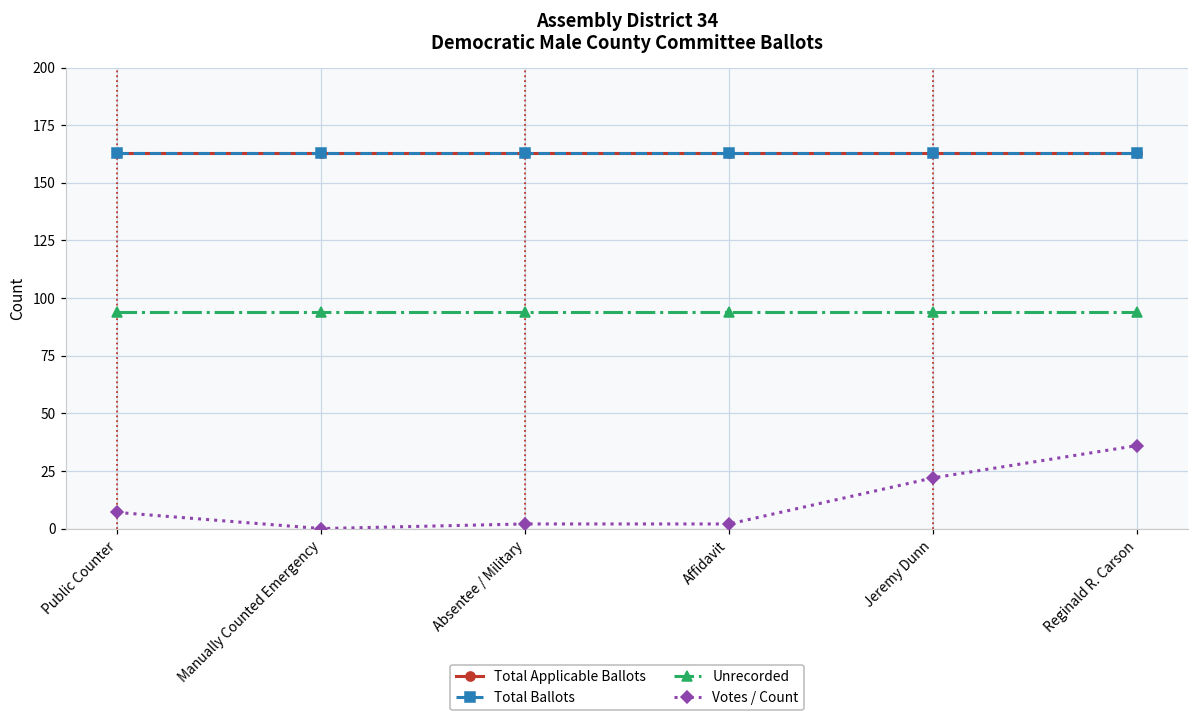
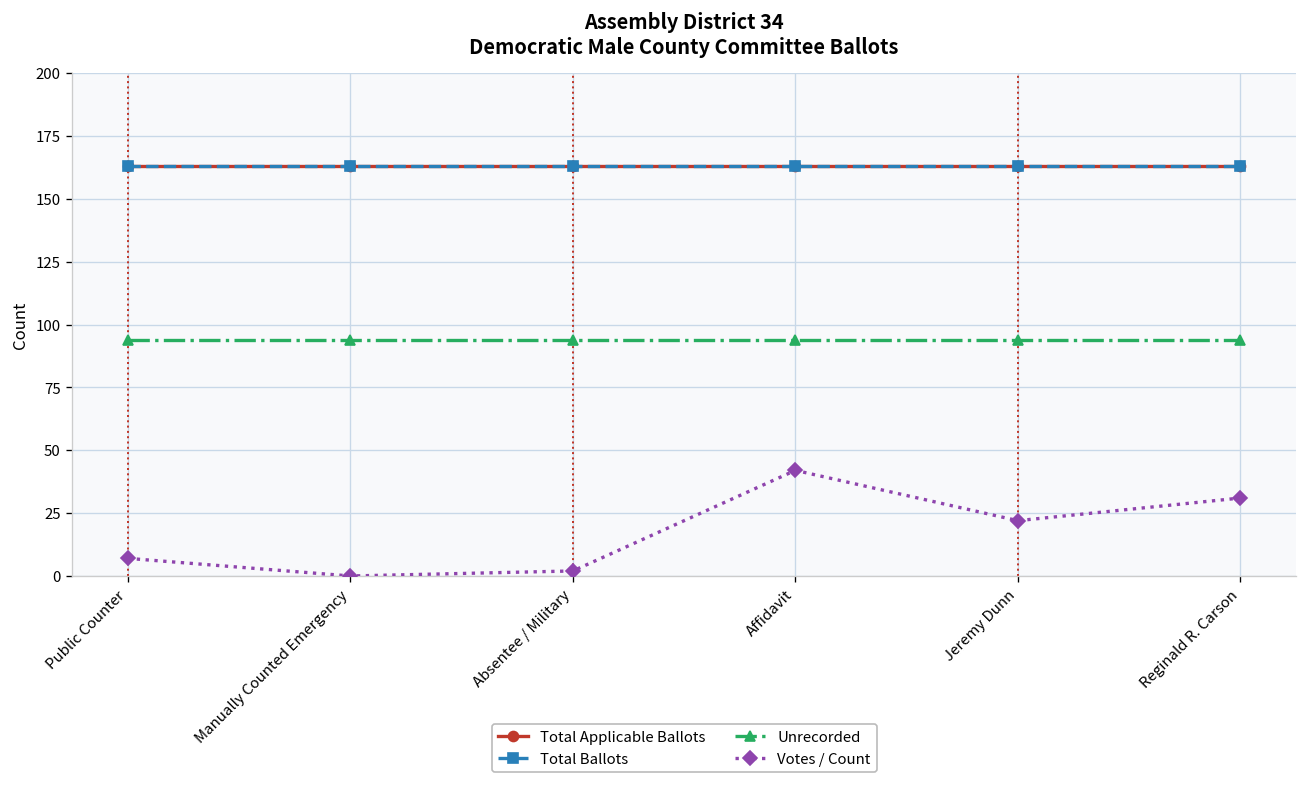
  {
    "Total Ballots": {
      "Public Counter": 163,
      "Manually Counted Emergency": 163,
      "Absentee / Military": 163,
      "Affidavit": 163,
      "Jeremy Dunn": 163,
      "Reginald R. Carson": 163
    },
    "Unrecorded": {
      "Public Counter": 94,
      "Manually Counted Emergency": 94,
      "Absentee / Military": 94,
      "Affidavit": 94,
      "Jeremy Dunn": 94,
      "Reginald R. Carson": 94
    },
    "Votes / Count": {
      "Public Counter": 7,
      "Manually Counted Emergency": 0,
      "Absentee / Military": 2,
-     "Affidavit": 2,
+     "Affidavit": 42,
      "Jeremy Dunn": 22,
-     "Reginald R. Carson": 36
+     "Reginald R. Carson": 31
    }
  }
